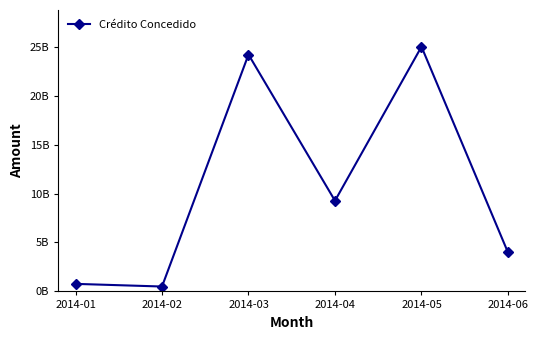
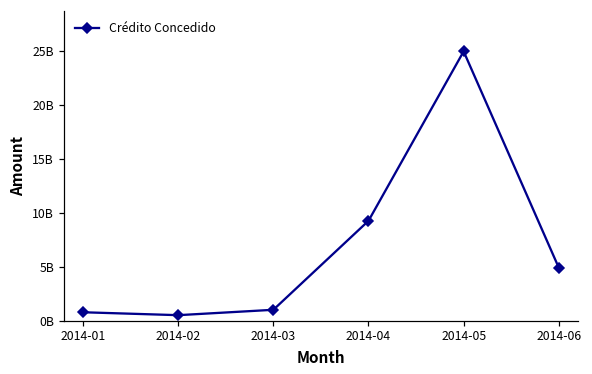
  {
    "2014-01": 1000000000,
    "2014-02": 1000000000,
-   "2014-03": 24000000000,
+   "2014-03": 1000000000,
    "2014-04": 9000000000,
    "2014-05": 25000000000,
-   "2014-06": 4000000000
+   "2014-06": 5000000000
  }
